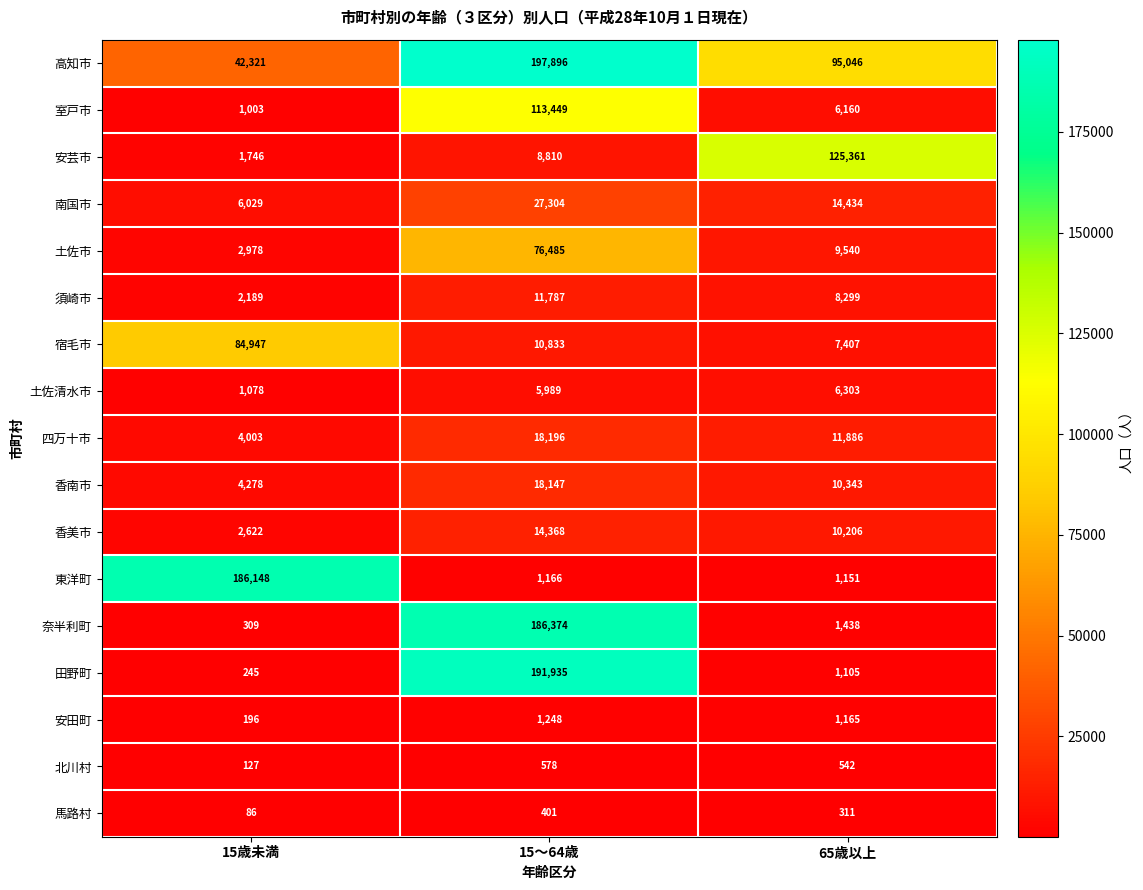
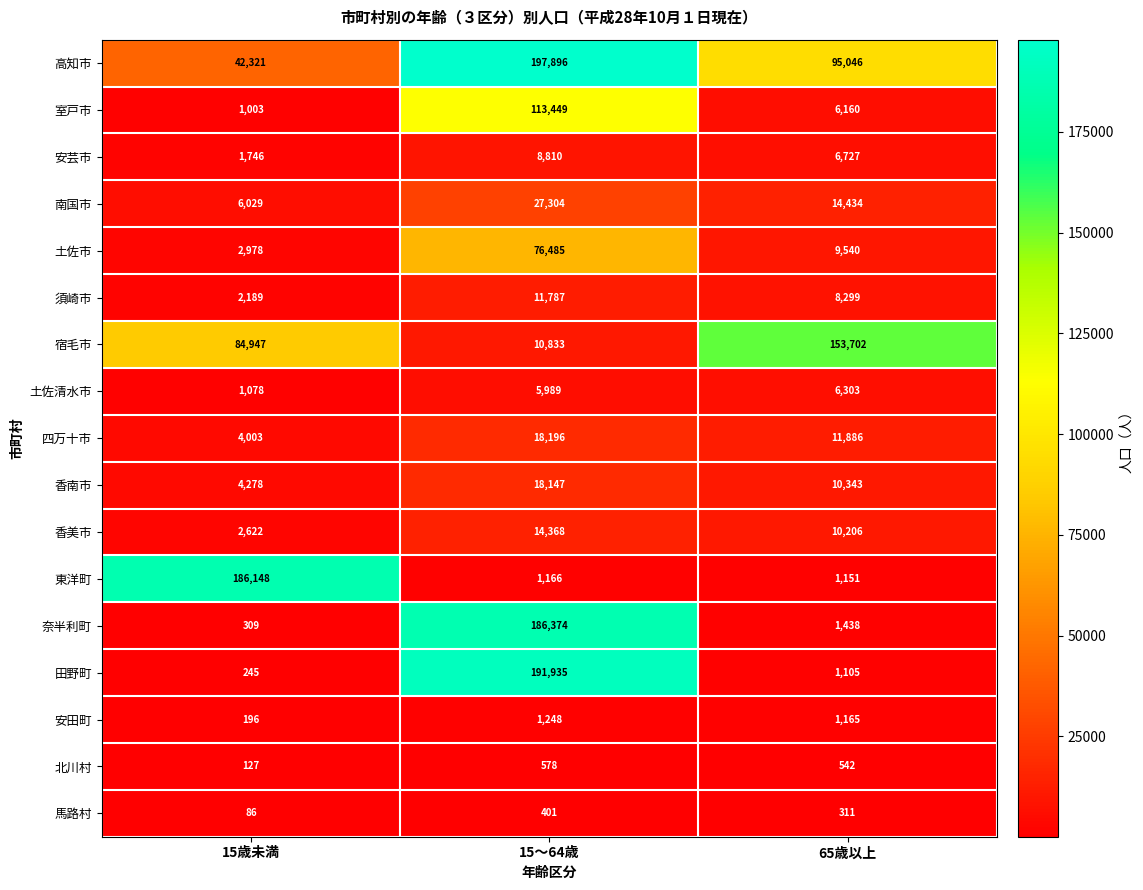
  {
    "高知市": {
      "15歳未満": "42,321",
      "15～64歳": "197,896",
      "65歳以上": "95,046"
    },
    "室戸市": {
      "15歳未満": "1,003",
      "15～64歳": "113,449",
      "65歳以上": "6,160"
    },
    "安芸市": {
      "15歳未満": "1,746",
      "15～64歳": "8,810",
-     "65歳以上": "125,361"
+     "65歳以上": "6,727"
    },
    "南国市": {
      "15歳未満": "6,029",
      "15～64歳": "27,304",
      "65歳以上": "14,434"
    },
    "土佐市": {
      "15歳未満": "2,978",
      "15～64歳": "76,485",
      "65歳以上": "9,540"
    },
    "須崎市": {
      "15歳未満": "2,189",
      "15～64歳": "11,787",
      "65歳以上": "8,299"
    },
    "宿毛市": {
      "15歳未満": "84,947",
      "15～64歳": "10,833",
-     "65歳以上": "7,407"
+     "65歳以上": "153,702"
    },
    "土佐清水市": {
      "15歳未満": "1,078",
      "15～64歳": "5,989",
      "65歳以上": "6,303"
    },
    "四万十市": {
      "15歳未満": "4,003",
      "15～64歳": "18,196",
      "65歳以上": "11,886"
    },
    "香南市": {
      "15歳未満": "4,278",
      "15～64歳": "18,147",
      "65歳以上": "10,343"
    },
    "香美市": {
      "15歳未満": "2,622",
      "15～64歳": "14,368",
      "65歳以上": "10,206"
    },
    "東洋町": {
      "15歳未満": "186,148",
      "15～64歳": "1,166",
      "65歳以上": "1,151"
    },
    "奈半利町": {
      "15歳未満": "309",
      "15～64歳": "186,374",
      "65歳以上": "1,438"
    },
    "田野町": {
      "15歳未満": "245",
      "15～64歳": "191,935",
      "65歳以上": "1,105"
    },
    "安田町": {
      "15歳未満": "196",
      "15～64歳": "1,248",
      "65歳以上": "1,165"
    },
    "北川村": {
      "15歳未満": "127",
      "15～64歳": "578",
      "65歳以上": "542"
    },
    "馬路村": {
      "15歳未満": "86",
      "15～64歳": "401",
      "65歳以上": "311"
    }
  }
